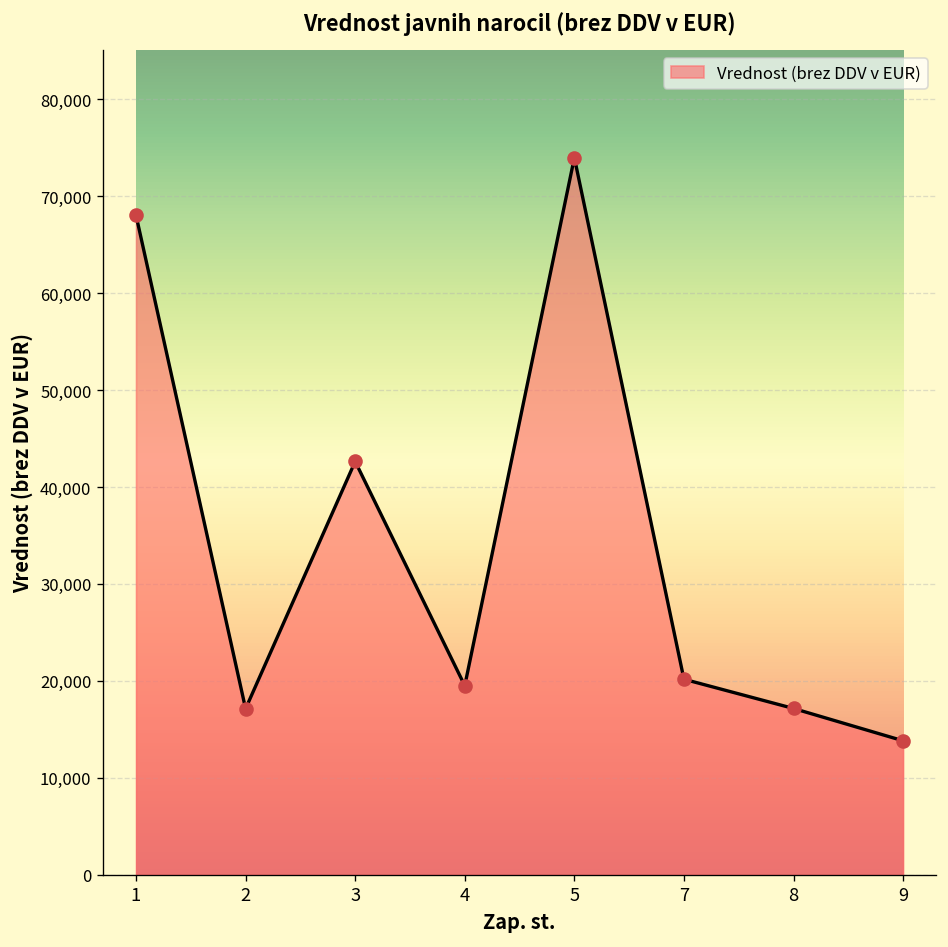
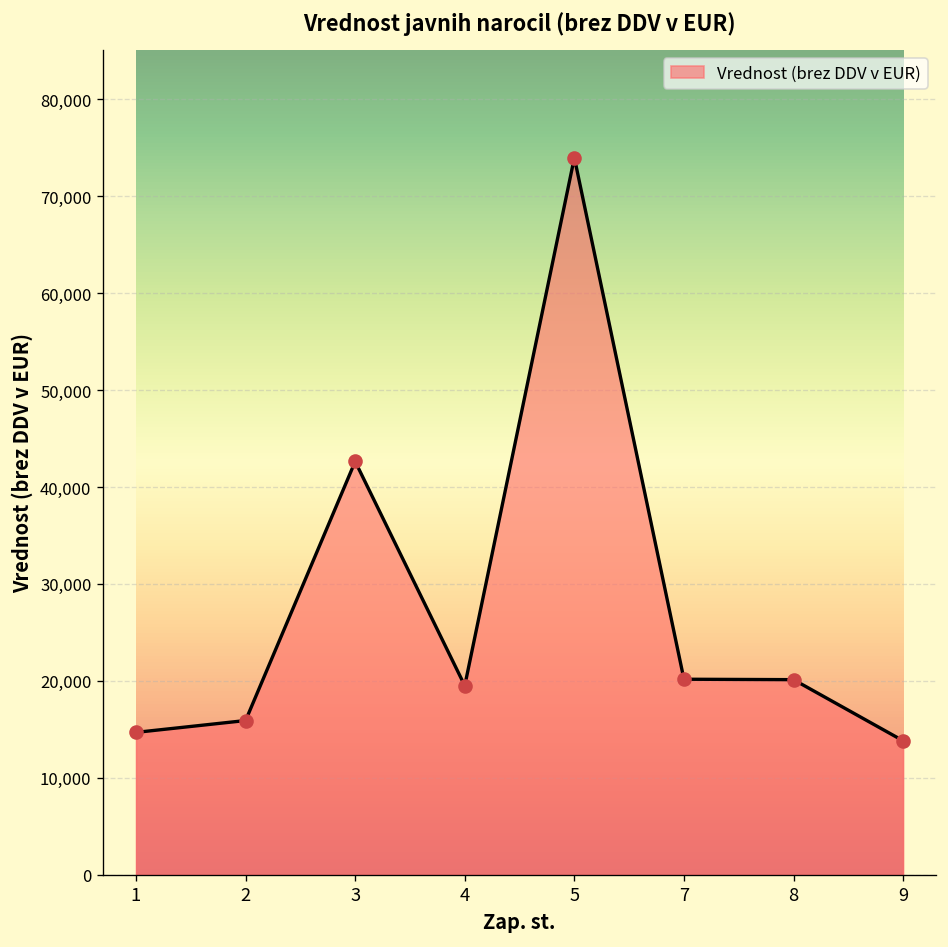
  {
-   "1": "68,000",
-   "2": "17,000",
+   "1": "15,000",
+   "2": "16,000",
    "3": "43,000",
    "4": "20,000",
    "5": "74,000",
    "7": "20,000",
-   "8": "17,000",
+   "8": "20,000",
    "9": "14,000"
  }
